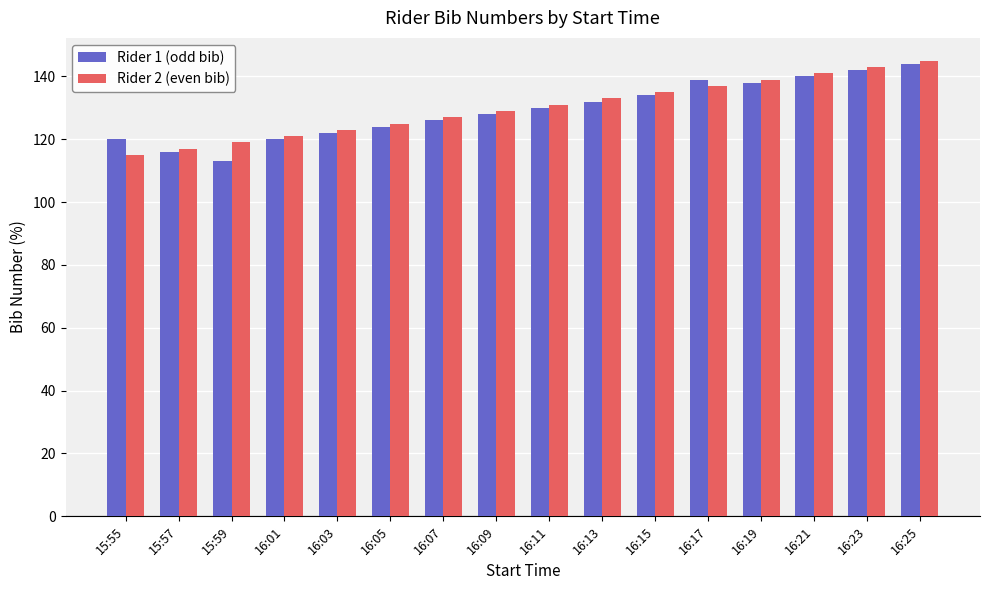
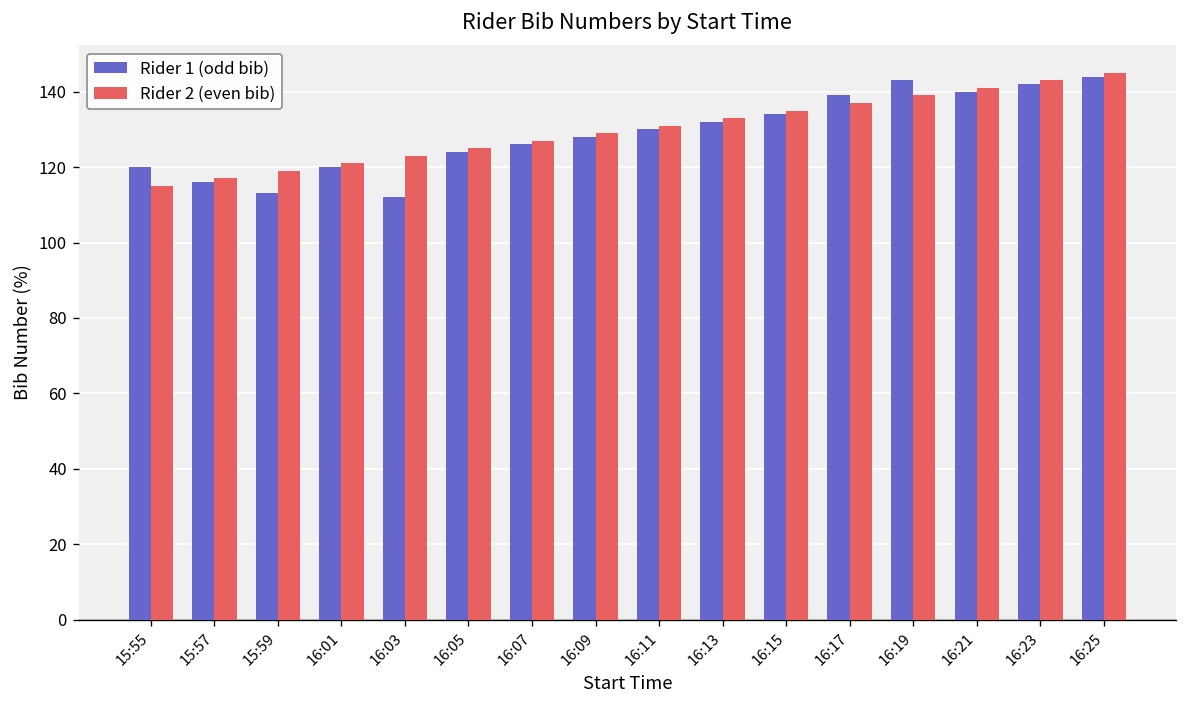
  {
    "Rider 1 (odd bib)": {
      "15:55": 120,
      "15:57": 116,
      "15:59": 113,
      "16:01": 120,
-     "16:03": 122,
+     "16:03": 112,
      "16:05": 124,
      "16:07": 126,
      "16:09": 128,
      "16:11": 130,
      "16:13": 132,
      "16:15": 134,
      "16:17": 139,
-     "16:19": 138,
+     "16:19": 143,
      "16:21": 140,
      "16:23": 142,
      "16:25": 144
    },
    "Rider 2 (even bib)": {
      "15:55": 115,
      "15:57": 117,
      "15:59": 119,
      "16:01": 121,
      "16:03": 123,
      "16:05": 125,
      "16:07": 127,
      "16:09": 129,
      "16:11": 131,
      "16:13": 133,
      "16:15": 135,
      "16:17": 137,
      "16:19": 139,
      "16:21": 141,
      "16:23": 143,
      "16:25": 145
    }
  }
